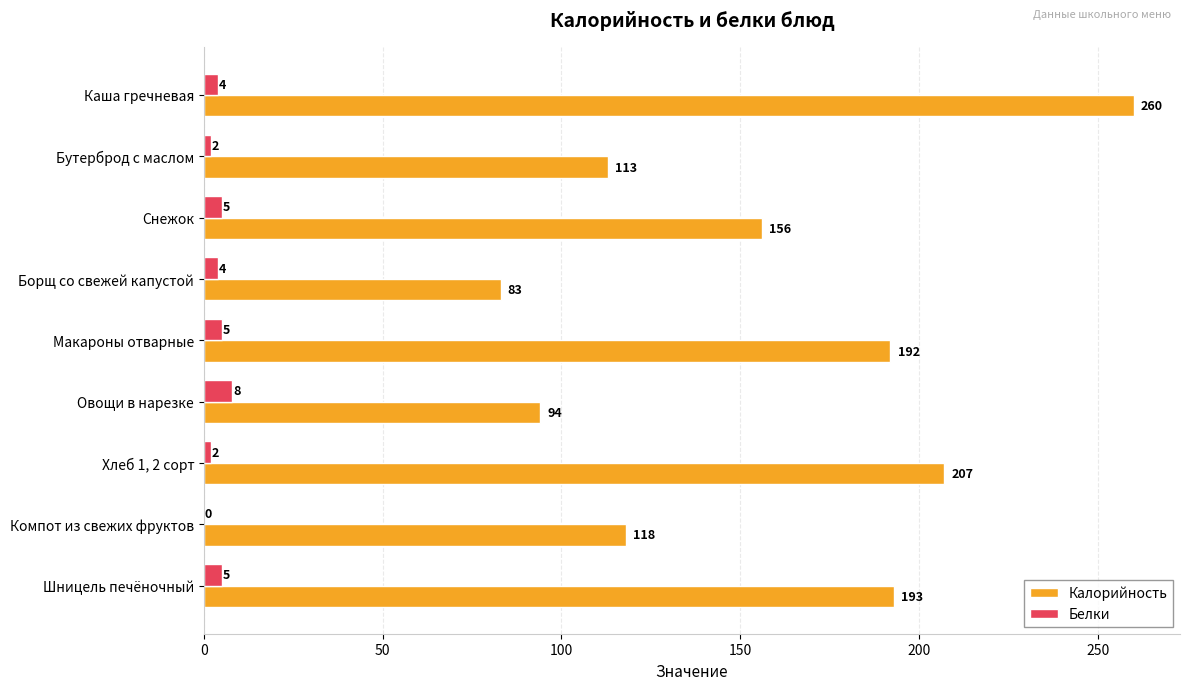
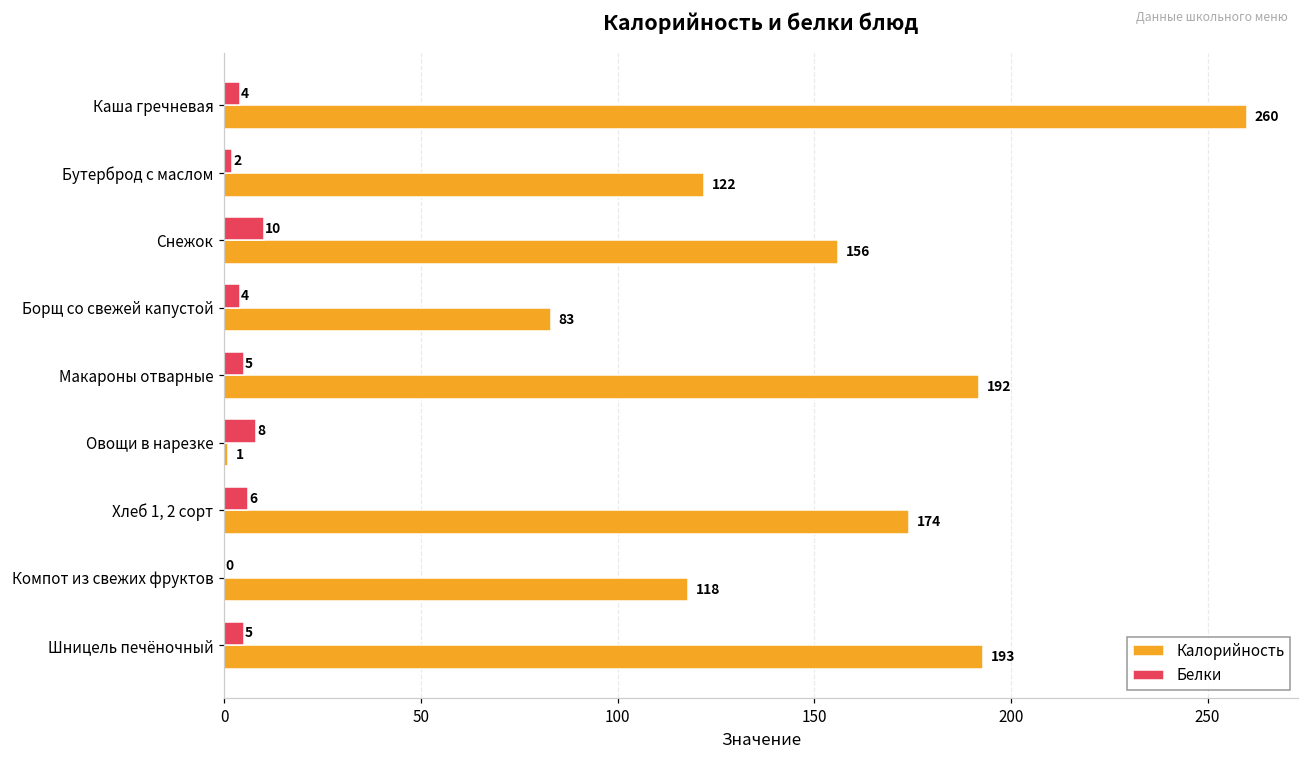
  {
    "Калорийность": {
      "Каша гречневая": 260,
-     "Бутерброд с маслом": 113,
+     "Бутерброд с маслом": 122,
      "Снежок": 156,
      "Борщ со свежей капустой": 83,
      "Макароны отварные": 192,
-     "Овощи в нарезке": 94,
-     "Хлеб 1, 2 сорт": 207,
+     "Овощи в нарезке": 1,
+     "Хлеб 1, 2 сорт": 174,
      "Компот из свежих фруктов": 118,
      "Шницель печёночный": 193
    },
    "Белки": {
      "Каша гречневая": 4,
      "Бутерброд с маслом": 2,
-     "Снежок": 5,
+     "Снежок": 10,
      "Борщ со свежей капустой": 4,
      "Макароны отварные": 5,
      "Овощи в нарезке": 8,
-     "Хлеб 1, 2 сорт": 2,
+     "Хлеб 1, 2 сорт": 6,
      "Компот из свежих фруктов": 0,
      "Шницель печёночный": 5
    }
  }
